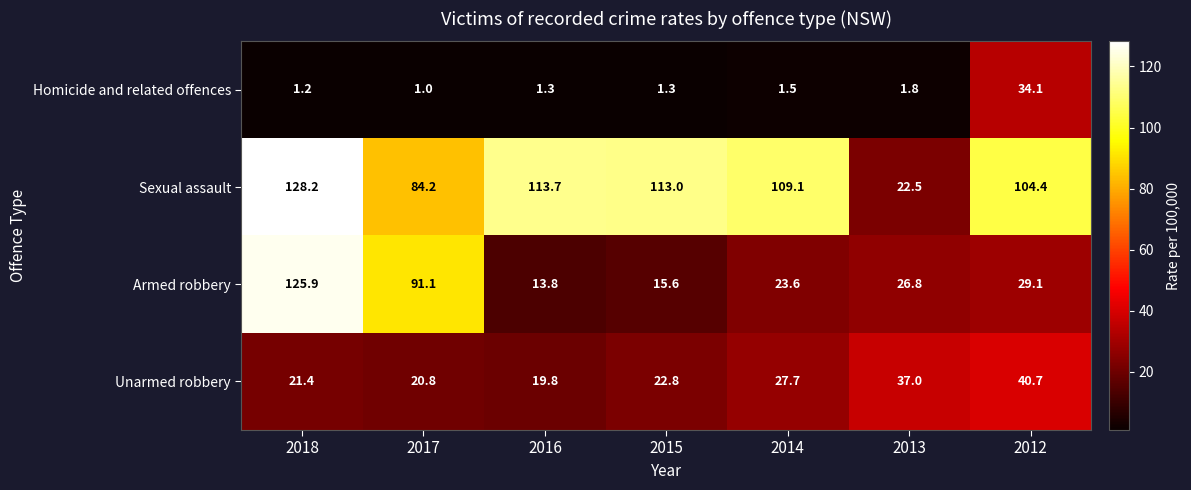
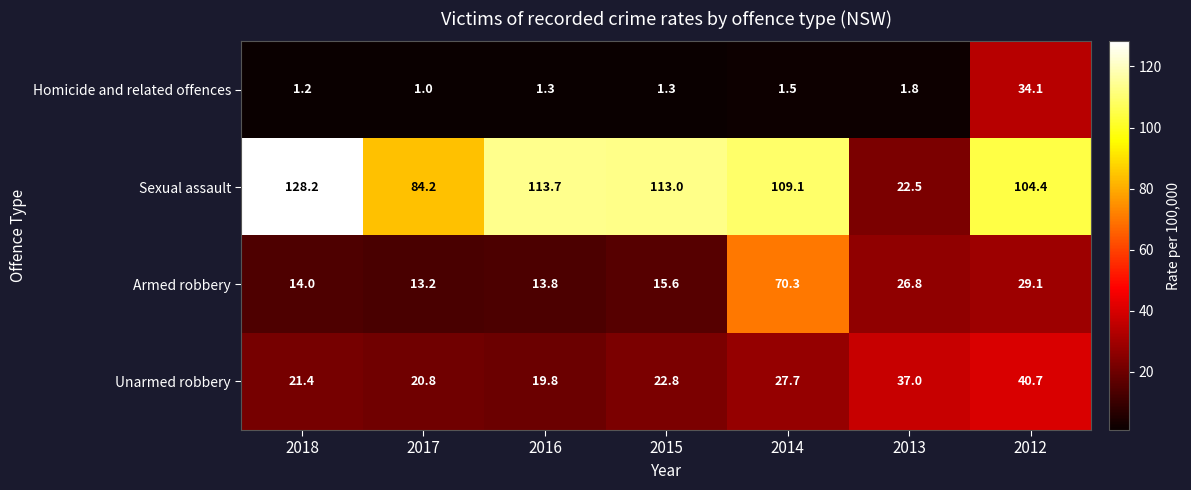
  {
    "Homicide and related offences": {
      "2018": 1.2,
      "2017": 1.0,
      "2016": 1.3,
      "2015": 1.3,
      "2014": 1.5,
      "2013": 1.8,
      "2012": 34.1
    },
    "Sexual assault": {
      "2018": 128.2,
      "2017": 84.2,
      "2016": 113.7,
      "2015": 113.0,
      "2014": 109.1,
      "2013": 22.5,
      "2012": 104.4
    },
    "Armed robbery": {
-     "2018": 125.9,
-     "2017": 91.1,
+     "2018": 14.0,
+     "2017": 13.2,
      "2016": 13.8,
      "2015": 15.6,
-     "2014": 23.6,
+     "2014": 70.3,
      "2013": 26.8,
      "2012": 29.1
    },
    "Unarmed robbery": {
      "2018": 21.4,
      "2017": 20.8,
      "2016": 19.8,
      "2015": 22.8,
      "2014": 27.7,
      "2013": 37.0,
      "2012": 40.7
    }
  }
